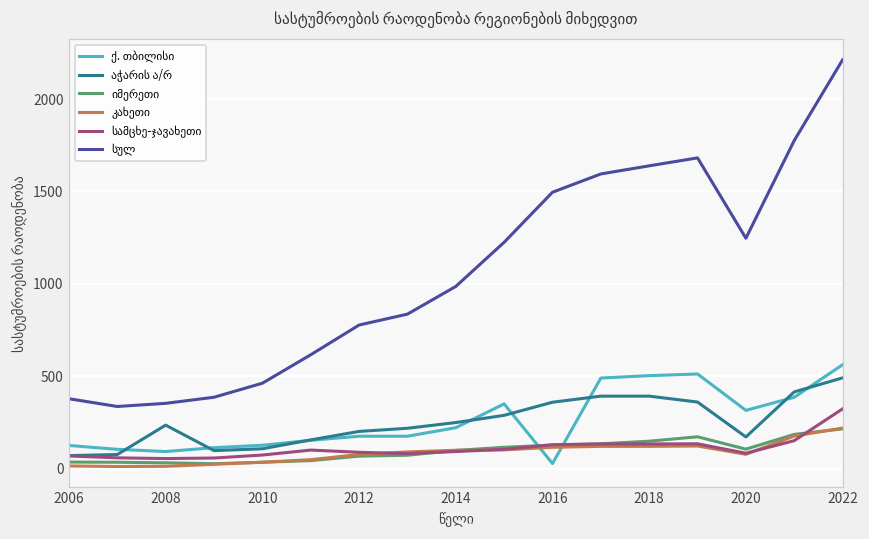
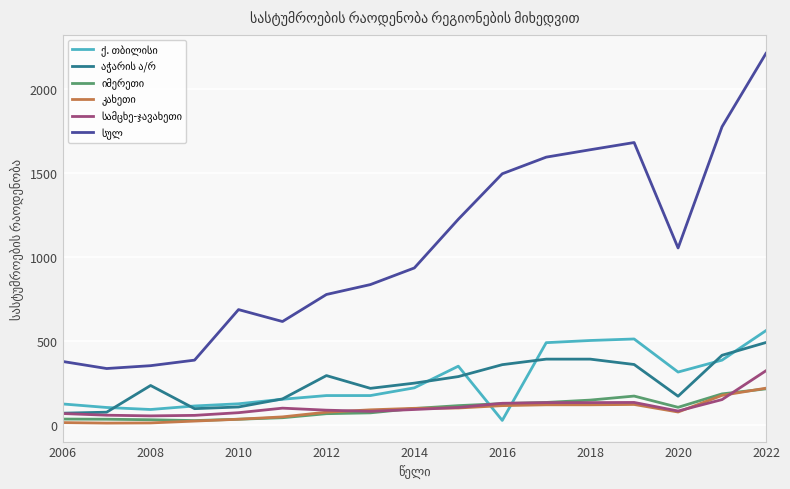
  {
    "ქ. თბილისი": {
      "2006": 130,
      "2008": 90,
      "2010": 130,
      "2012": 180,
      "2014": 220,
      "2016": 30,
      "2018": 500,
      "2020": 320,
      "2022": 560
    },
    "აჭარის ა/რ": {
      "2008": 240,
      "2010": 110,
-     "2012": 200,
+     "2012": 290,
      "2014": 250,
      "2016": 360,
      "2018": 390,
      "2020": 170,
      "2022": 490
    },
    "იმერეთი": {
      "2006": 40,
      "2008": 30,
      "2020": 110
    },
    "კახეთი": {
      "2006": 10,
      "2008": 10
    },
    "სამცხე-ჯავახეთი": {
      "2008": 50,
      "2010": 70,
      "2022": 320
    },
    "სულ": {
      "2006": 380,
      "2008": 350,
-     "2010": 460,
+     "2010": 690,
      "2012": 780,
-     "2014": 990,
+     "2014": 940,
      "2016": 1500,
      "2018": 1640,
-     "2020": 1250,
+     "2020": 1050,
      "2022": 2210
    }
  }
